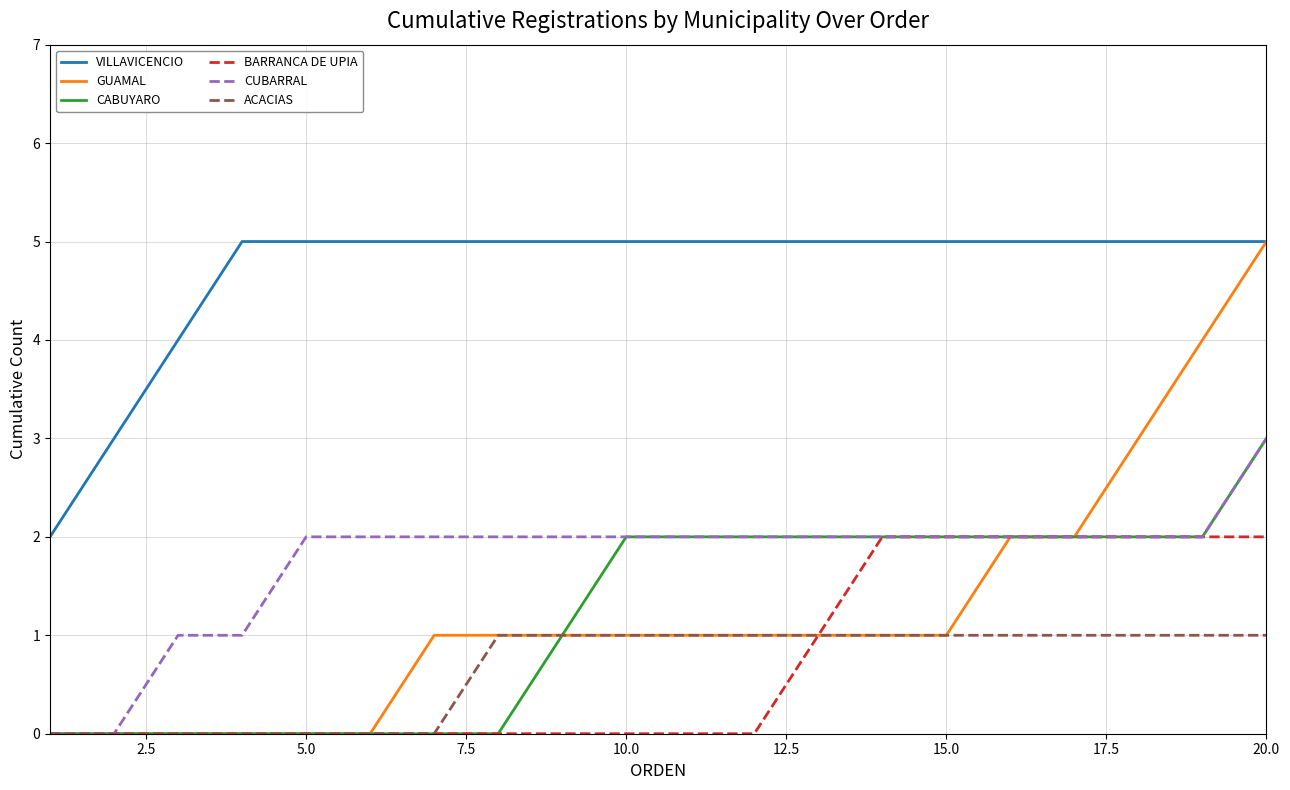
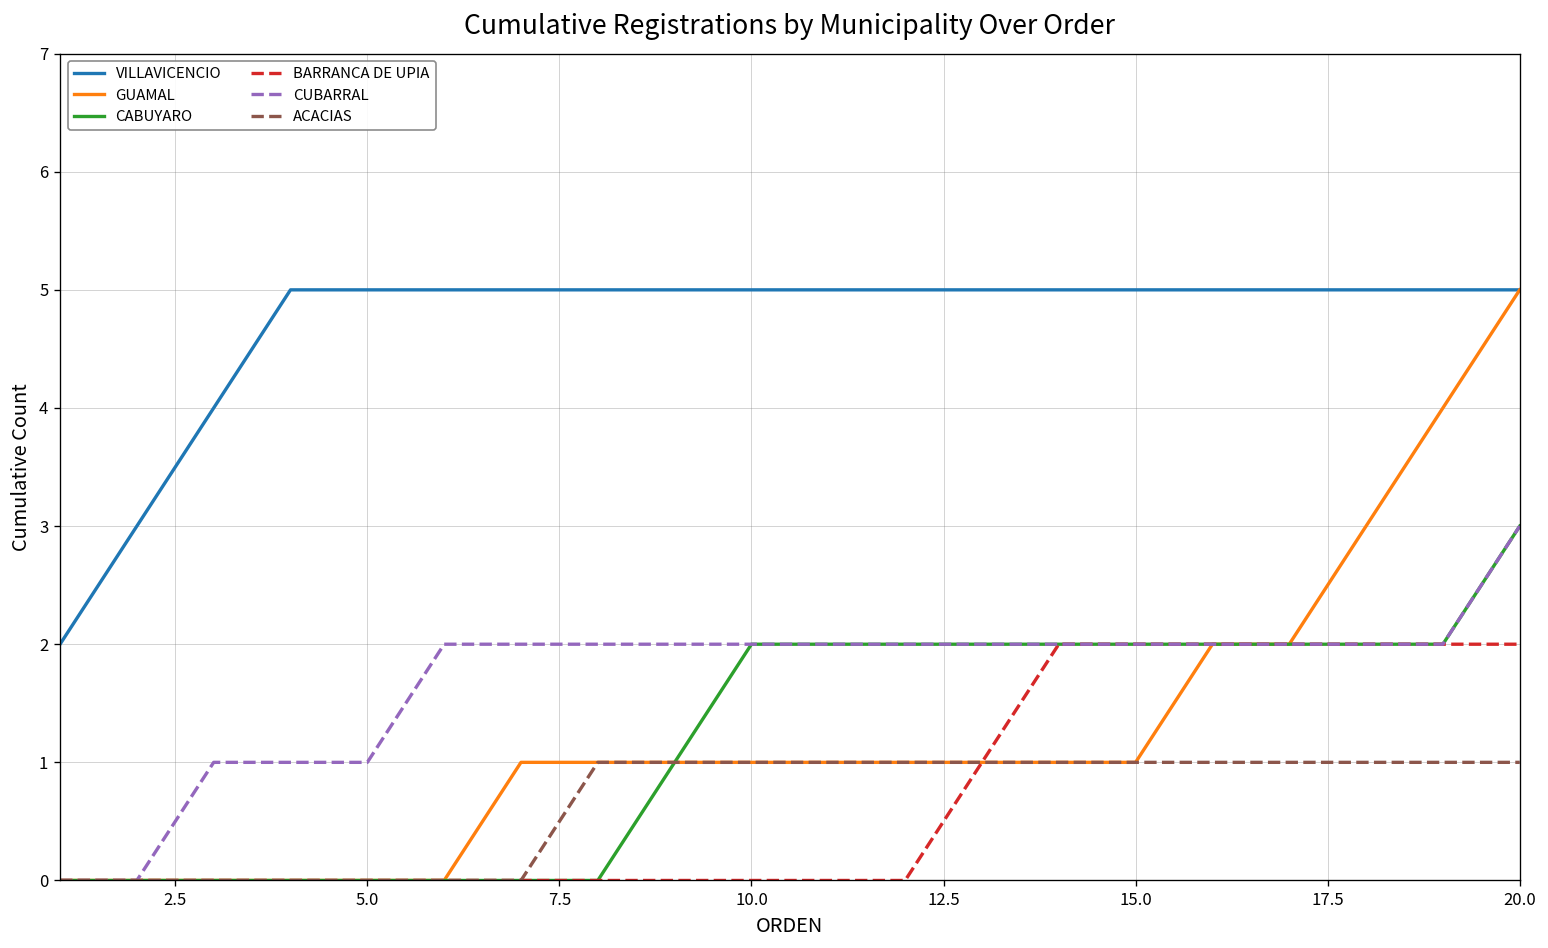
  {
    "VILLAVICENCIO": {
      "5.0": 5,
      "10.0": 5,
      "15.0": 5
    },
    "BARRANCA DE UPIA": {
      "10.0": 0,
      "20.0": 2
    },
    "CUBARRAL": {
-     "5.0": 2
+     "5.0": 1
    },
    "ACACIAS": {
      "20.0": 1
    }
  }
